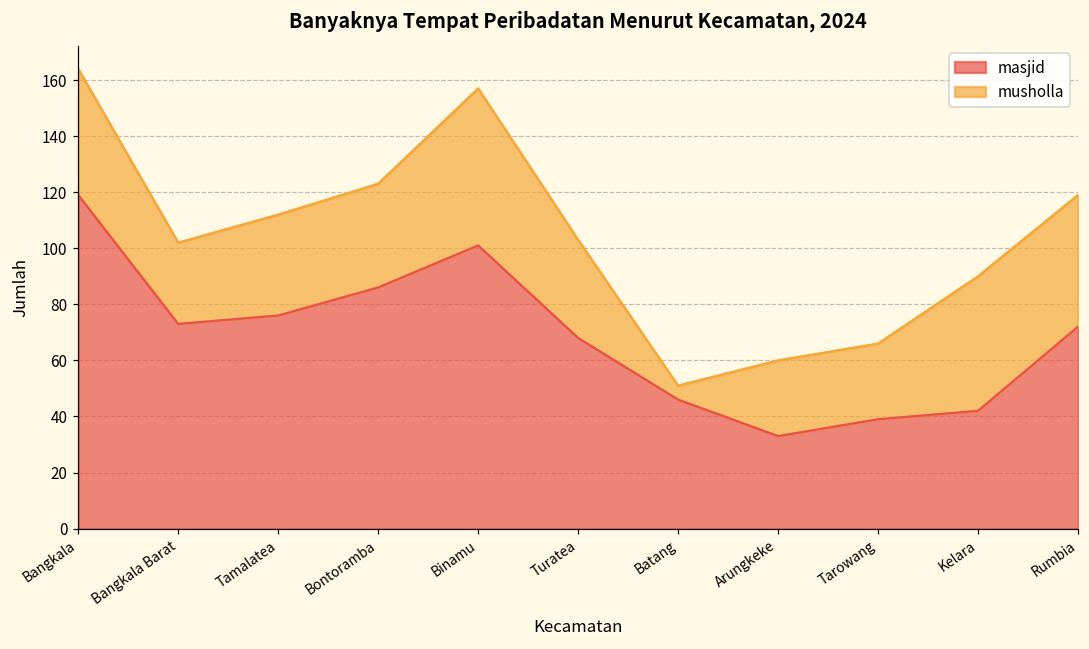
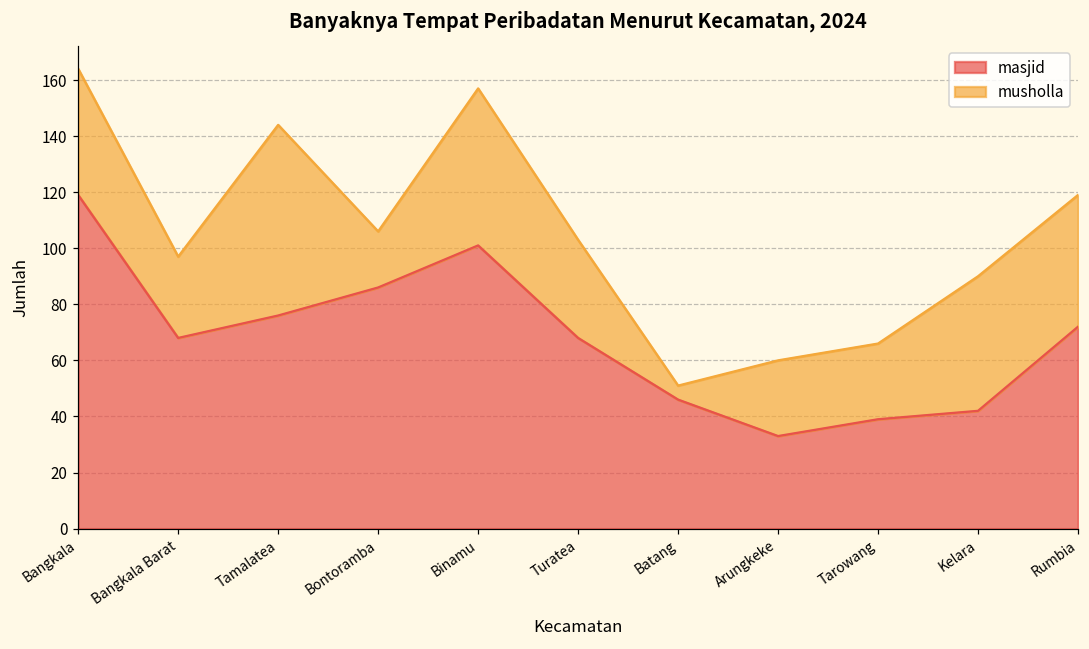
  {
    "masjid": {
      "Bangkala": 119,
-     "Bangkala Barat": 73,
+     "Bangkala Barat": 68,
      "Tamalatea": 76,
      "Bontoramba": 86,
      "Binamu": 101,
      "Turatea": 68,
      "Batang": 46,
      "Arungkeke": 33,
      "Tarowang": 39,
      "Kelara": 42,
      "Rumbia": 72
    },
    "musholla": {
      "Bangkala": 45,
      "Bangkala Barat": 29,
-     "Tamalatea": 36,
-     "Bontoramba": 37,
+     "Tamalatea": 68,
+     "Bontoramba": 20,
      "Binamu": 56,
      "Turatea": 35,
      "Batang": 5,
      "Arungkeke": 27,
      "Tarowang": 27,
      "Kelara": 48,
      "Rumbia": 47
    }
  }
